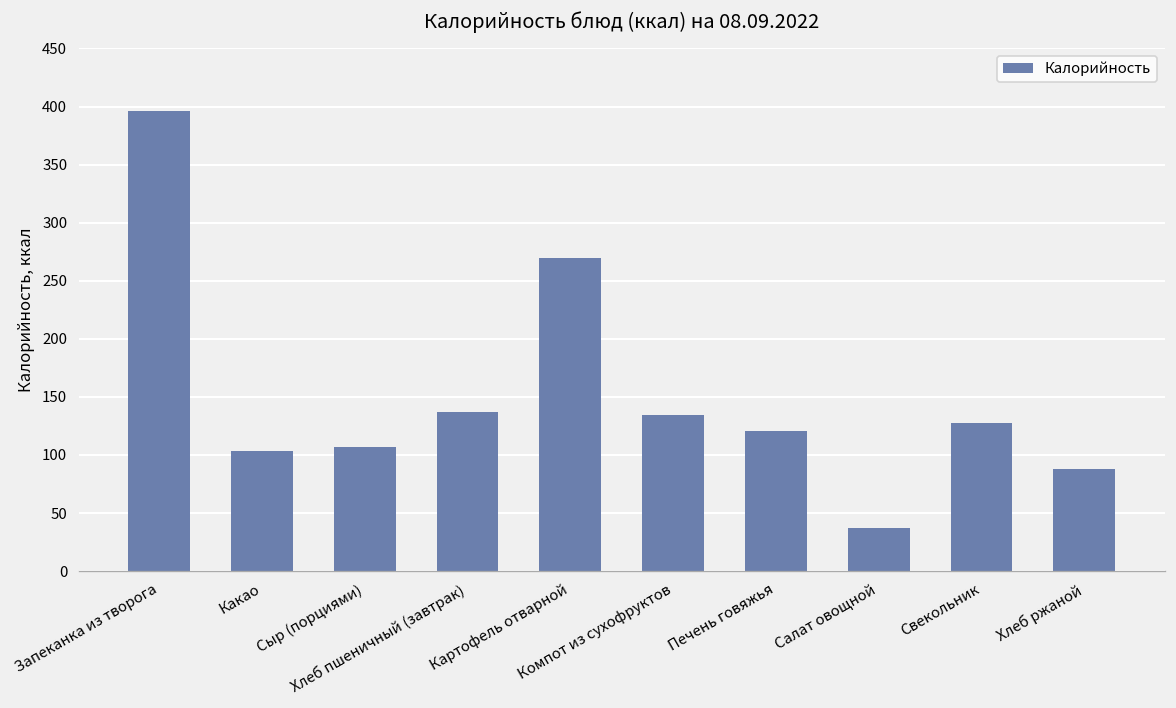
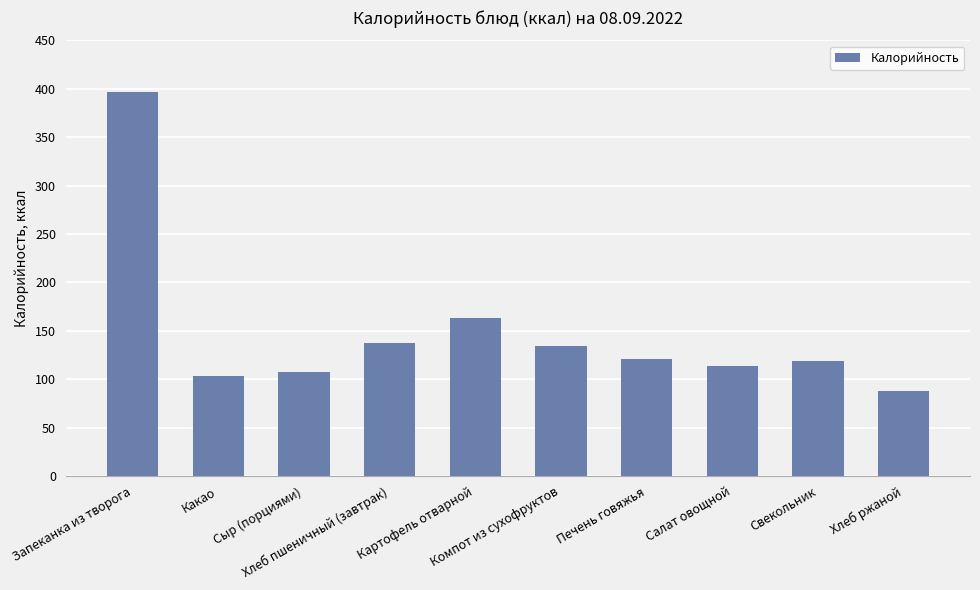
  {
    "Запеканка из творога": 400,
    "Какао": 100,
    "Сыр (порциями)": 110,
    "Хлеб пшеничный (завтрак)": 140,
-   "Картофель отварной": 270,
+   "Картофель отварной": 160,
    "Компот из сухофруктов": 130,
    "Печень говяжья": 120,
-   "Салат овощной": 40,
-   "Свекольник": 130,
+   "Салат овощной": 110,
+   "Свекольник": 120,
    "Хлеб ржаной": 90
  }
